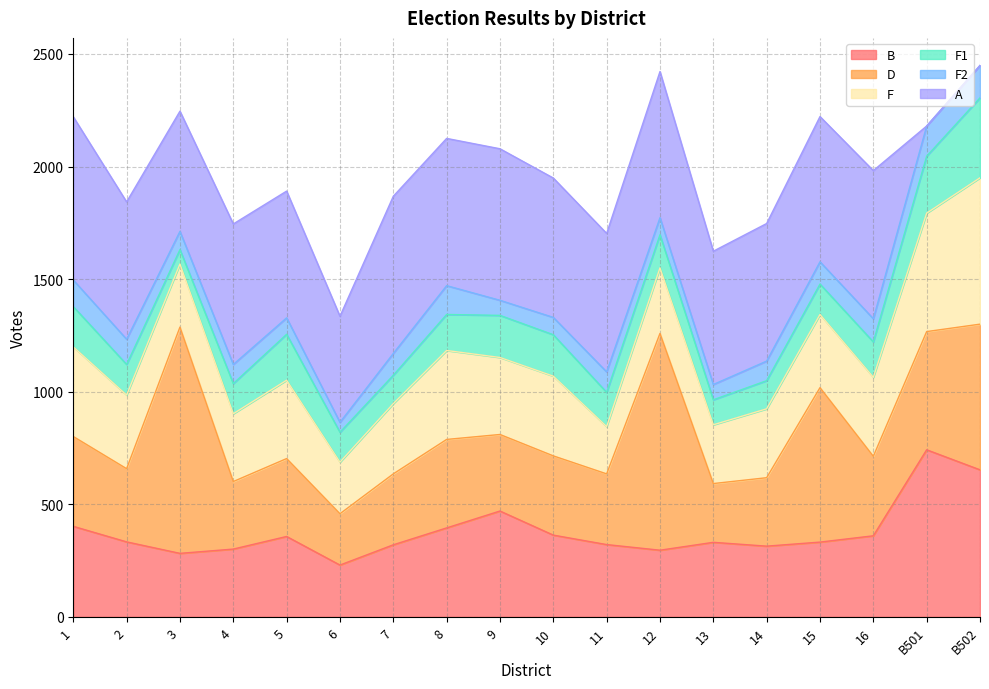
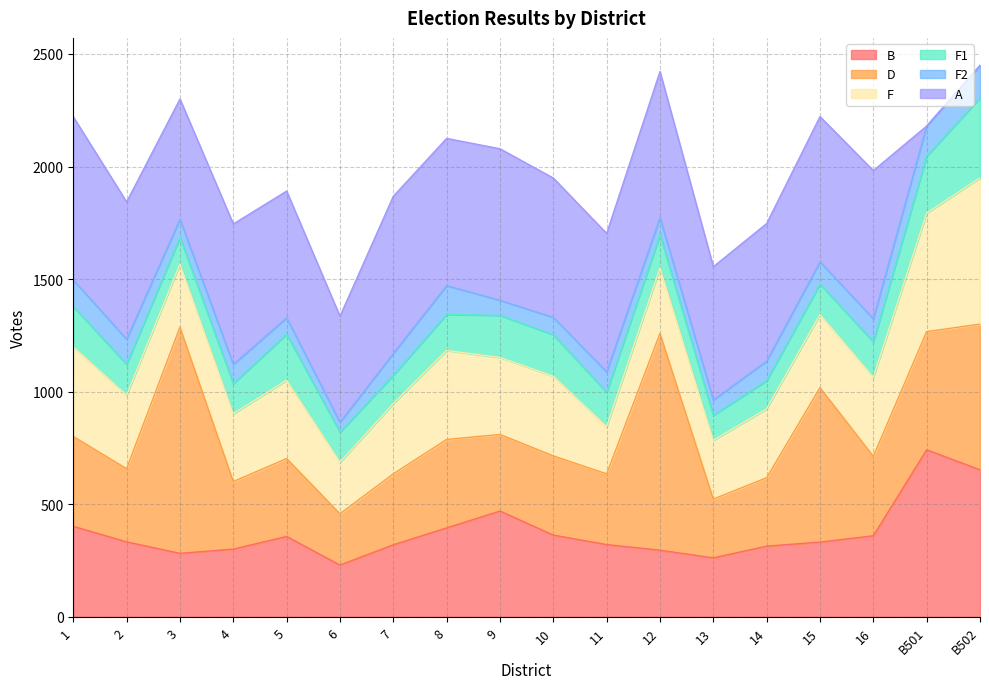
  {
    "B": {
      "1": 400,
      "2": 330,
      "3": 280,
      "4": 300,
      "5": 360,
      "6": 230,
      "7": 320,
      "8": 400,
      "9": 470,
      "10": 360,
      "11": 320,
      "12": 300,
-     "13": 330,
+     "13": 260,
      "14": 310,
      "15": 330,
      "16": 360,
      "B501": 740,
      "B502": 650
    },
    "D": {
      "1": 400,
      "2": 330,
      "3": 1010,
      "4": 300,
      "5": 350,
      "6": 230,
      "7": 320,
      "8": 390,
      "9": 340,
      "10": 350,
      "11": 310,
      "12": 960,
      "13": 260,
      "14": 300,
      "15": 690,
      "16": 350,
      "B501": 530,
      "B502": 650
    },
    "F": {
      "1": 400,
      "2": 330,
      "3": 280,
      "4": 300,
      "5": 350,
      "6": 230,
      "7": 310,
      "8": 400,
      "9": 340,
      "10": 350,
      "11": 210,
      "12": 290,
      "13": 260,
      "14": 310,
      "15": 330,
      "16": 350,
      "B501": 530,
      "B502": 650
    },
    "F1": {
      "1": 180,
      "2": 140,
-     "3": 60,
+     "3": 120,
      "4": 130,
      "5": 200,
      "6": 130,
      "7": 130,
      "8": 160,
      "9": 190,
      "10": 180,
      "11": 150,
      "12": 150,
      "13": 110,
      "14": 130,
      "15": 140,
      "16": 160,
      "B501": 250,
      "B502": 360
    }
  }
